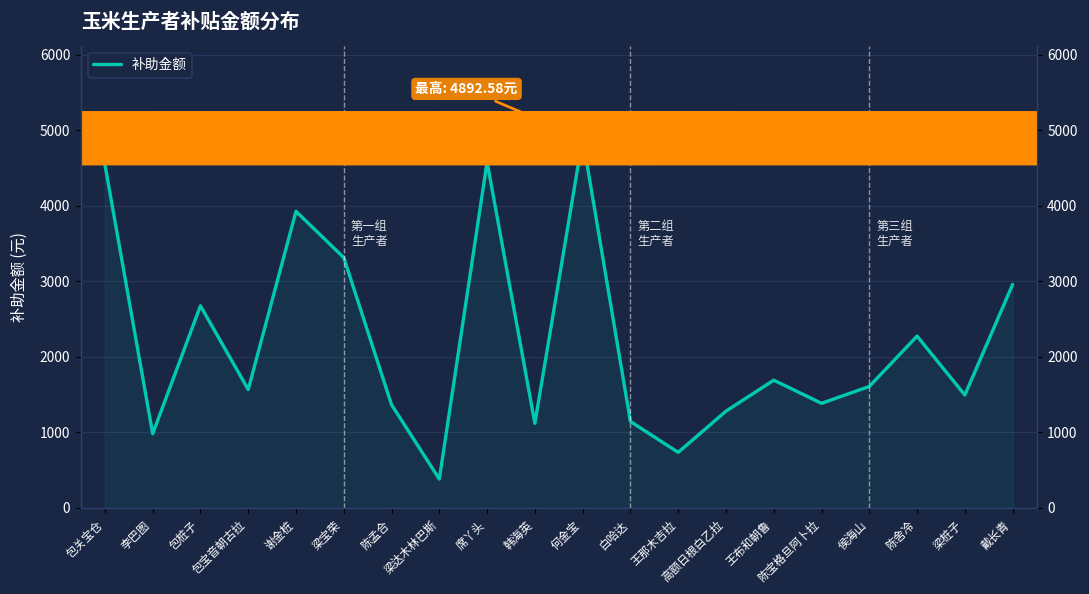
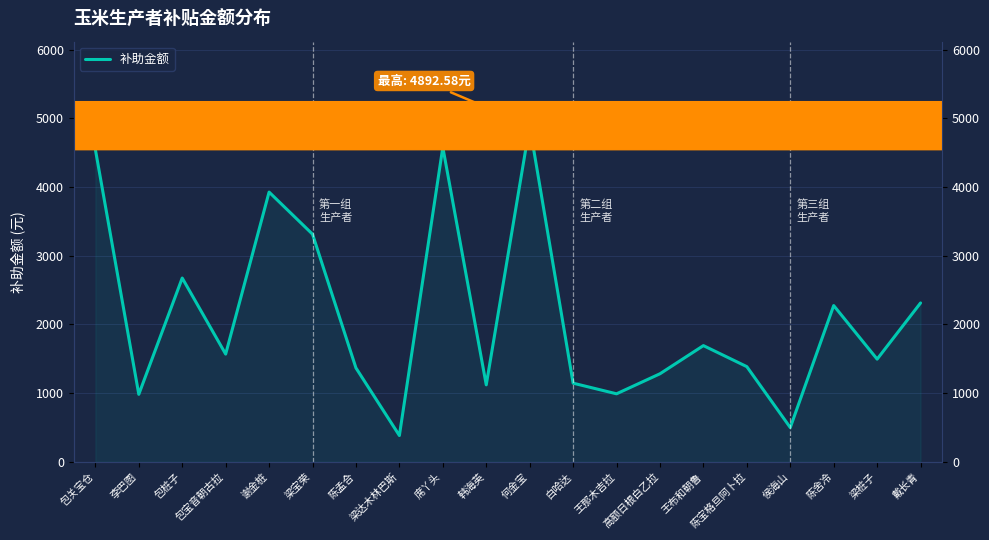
  {
    "李巴图": 1000,
    "包桩子": 2700,
    "包宝音朝古拉": 1600,
    "谢金桩": 3900,
    "梁宝荣": 3300,
    "陈孟合": 1400,
    "梁达木林巴斯": 400,
    "韩海英": 1100,
    "白哈达": 1100,
-   "王那木吉拉": 700,
+   "王那木吉拉": 1000,
    "高额日根白乙拉": 1300,
    "王布和朝鲁": 1700,
    "陈宝格旦阿卜拉": 1400,
-   "侯海山": 1600,
+   "侯海山": 500,
    "陈舍冷": 2300,
    "梁桩子": 1500,
-   "戴长青": 3000
+   "戴长青": 2300
  }
